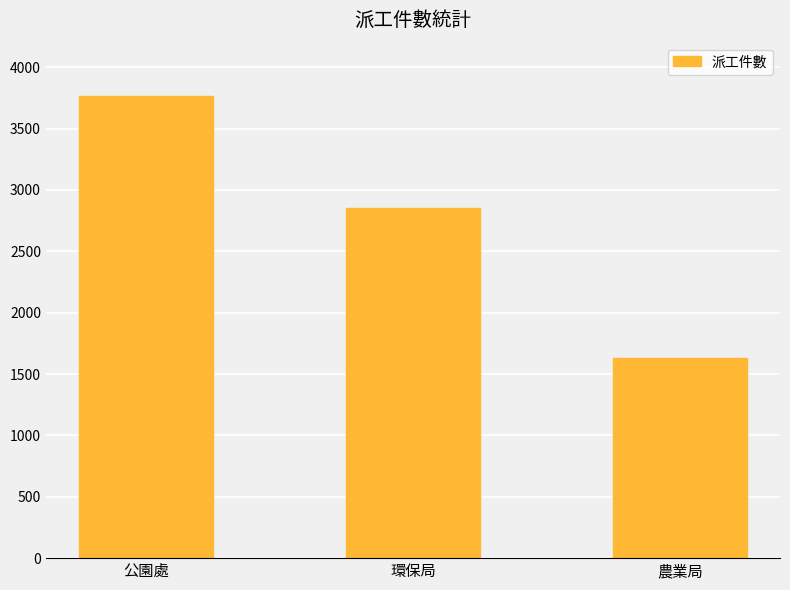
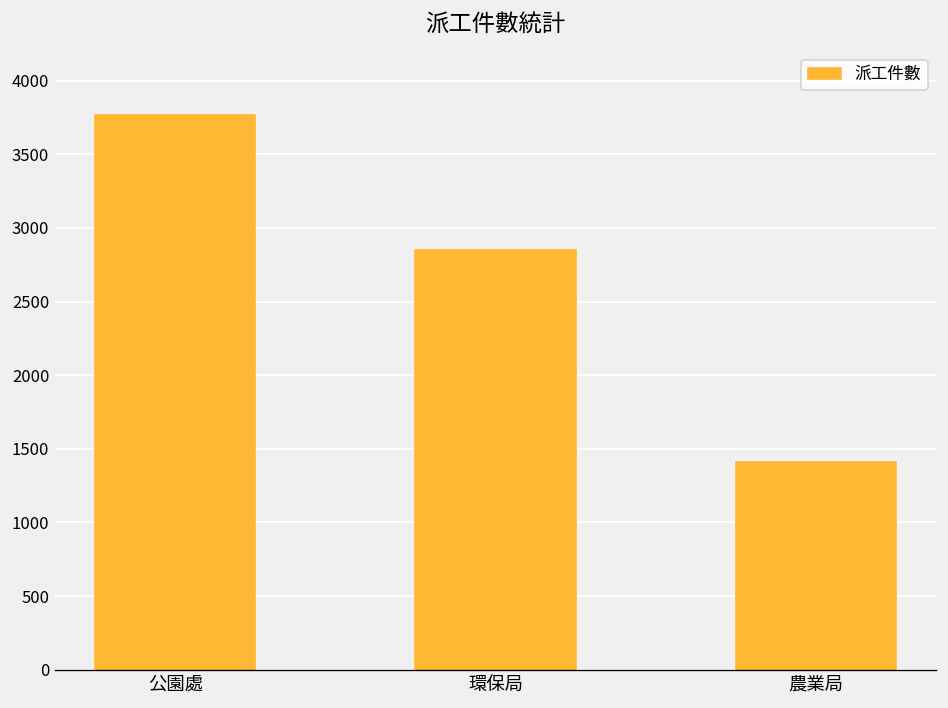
  {
    "公園處": 3770,
    "環保局": 2850,
-   "農業局": 1630
+   "農業局": 1410
  }
